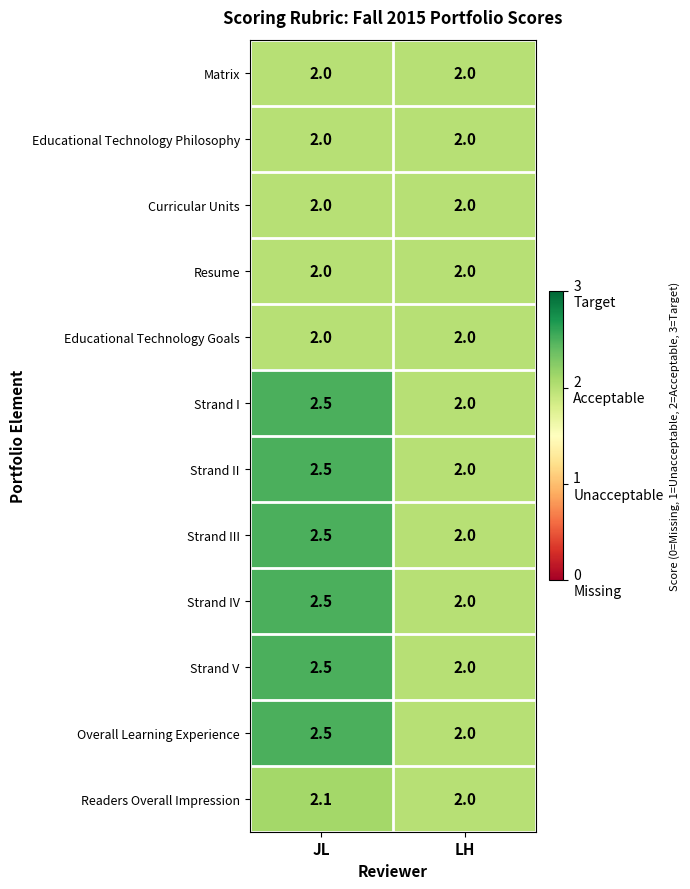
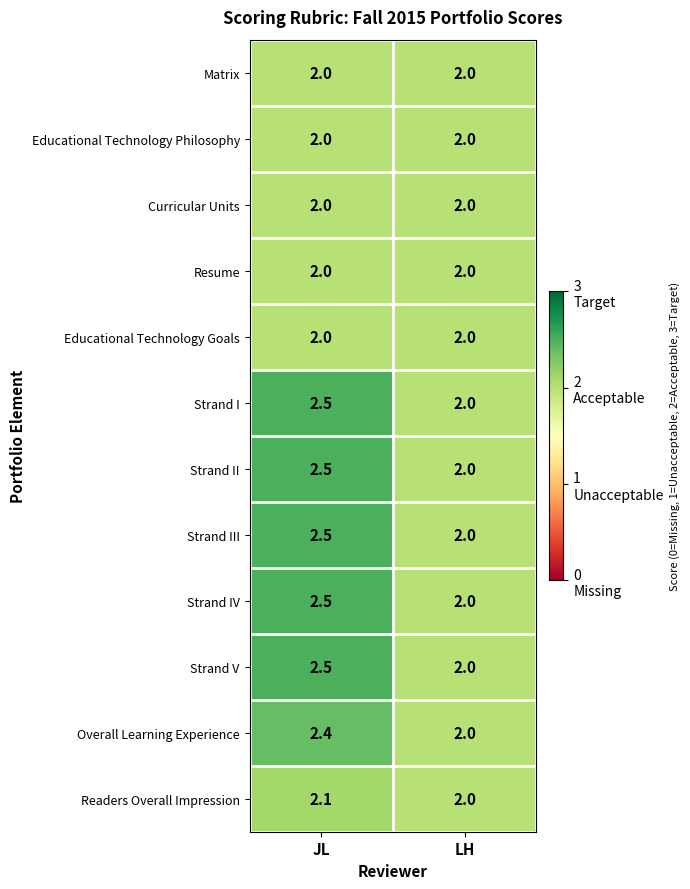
  {
    "Matrix": {
      "JL": 2.0,
      "LH": 2.0
    },
    "Educational Technology Philosophy": {
      "JL": 2.0,
      "LH": 2.0
    },
    "Curricular Units": {
      "JL": 2.0,
      "LH": 2.0
    },
    "Resume": {
      "JL": 2.0,
      "LH": 2.0
    },
    "Educational Technology Goals": {
      "JL": 2.0,
      "LH": 2.0
    },
    "Strand I": {
      "JL": 2.5,
      "LH": 2.0
    },
    "Strand II": {
      "JL": 2.5,
      "LH": 2.0
    },
    "Strand III": {
      "JL": 2.5,
      "LH": 2.0
    },
    "Strand IV": {
      "JL": 2.5,
      "LH": 2.0
    },
    "Strand V": {
      "JL": 2.5,
      "LH": 2.0
    },
    "Overall Learning Experience": {
-     "JL": 2.5,
+     "JL": 2.4,
      "LH": 2.0
    },
    "Readers Overall Impression": {
      "JL": 2.1,
      "LH": 2.0
    }
  }
